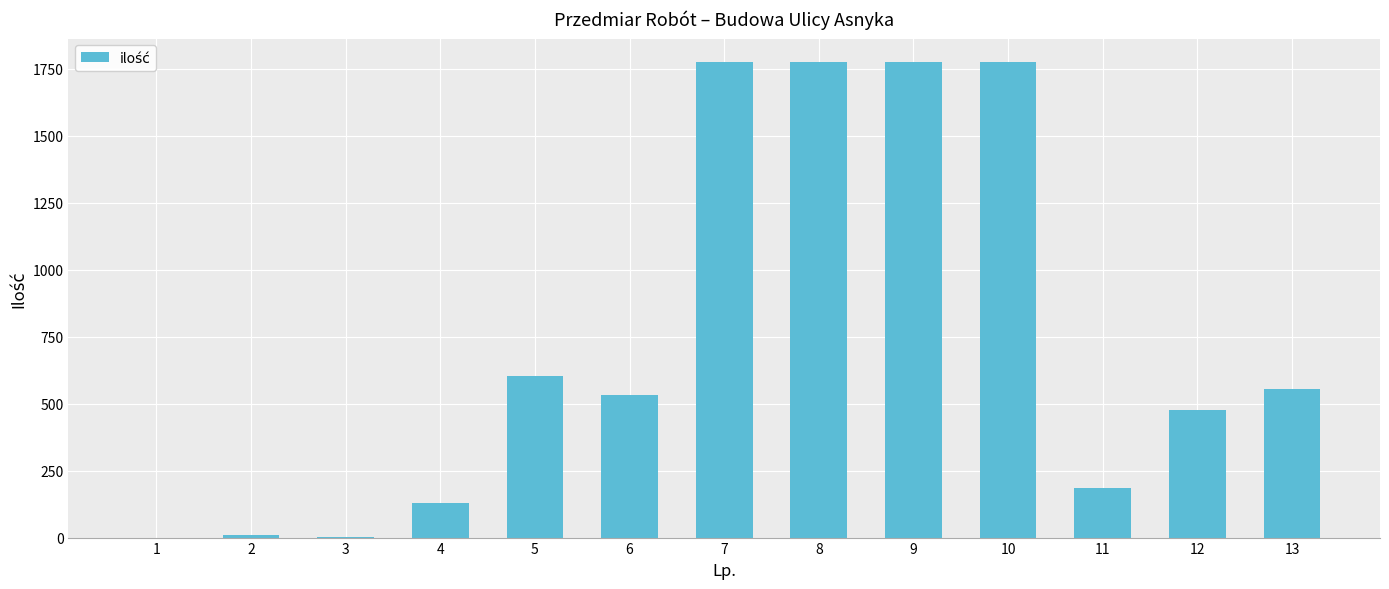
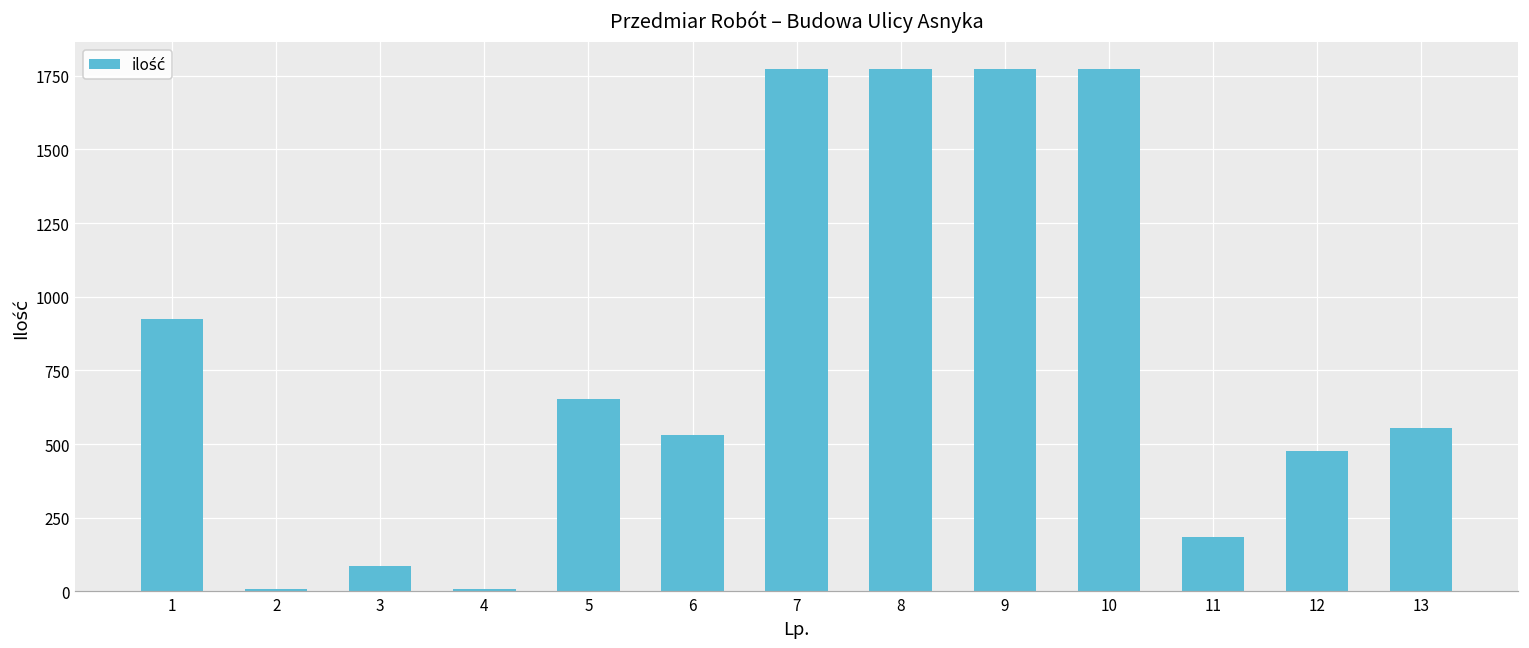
  {
-   "1": 0,
-   "3": 0,
-   "4": 130,
-   "5": 600,
+   "1": 930,
+   "3": 90,
+   "4": 10,
+   "5": 650,
    "6": 530,
    "7": 1770,
    "8": 1770,
    "9": 1770,
    "10": 1770,
    "11": 190,
    "12": 480,
    "13": 560
  }
